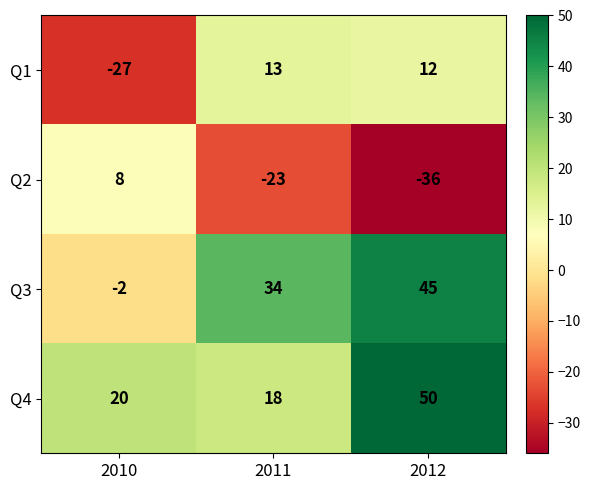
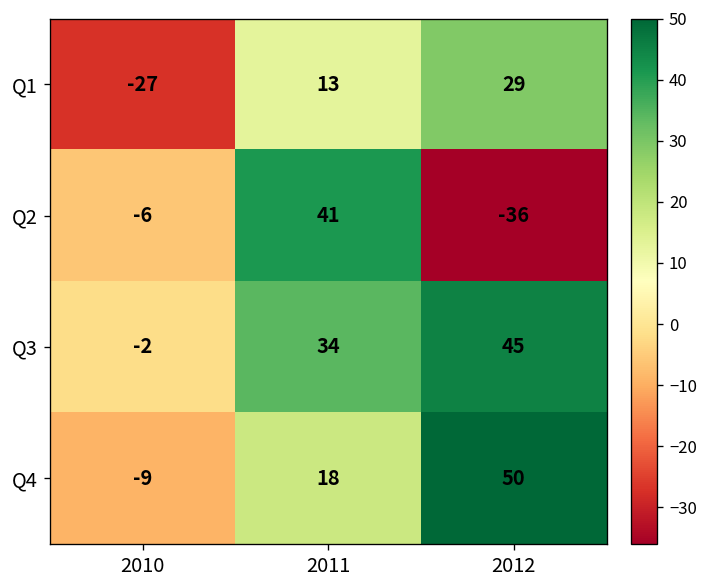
  {
    "Q1": {
      "2010": -27,
      "2011": 13,
-     "2012": 12
+     "2012": 29
    },
    "Q2": {
-     "2010": 8,
-     "2011": -23,
+     "2010": -6,
+     "2011": 41,
      "2012": -36
    },
    "Q3": {
      "2010": -2,
      "2011": 34,
      "2012": 45
    },
    "Q4": {
-     "2010": 20,
+     "2010": -9,
      "2011": 18,
      "2012": 50
    }
  }
